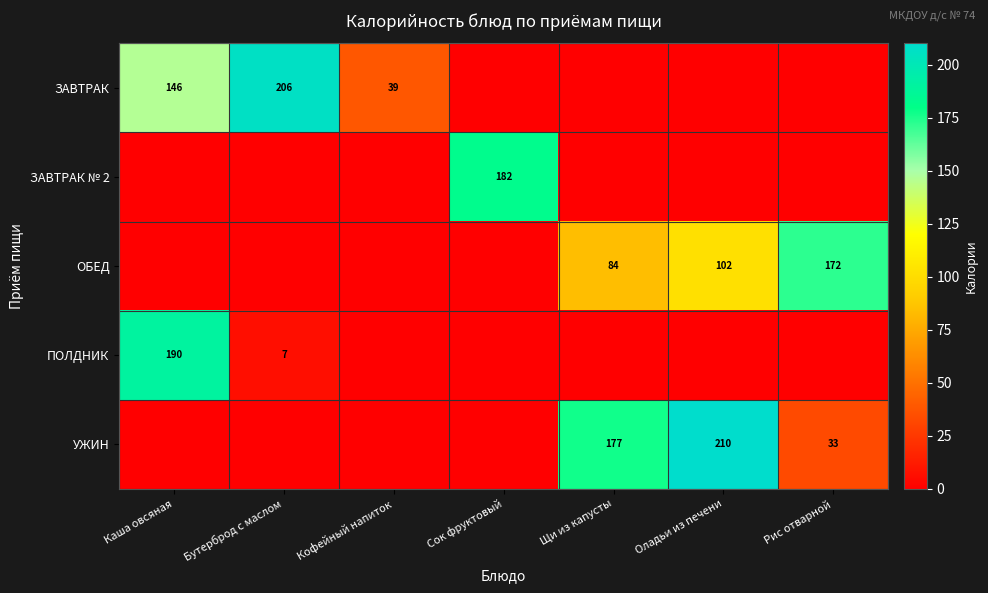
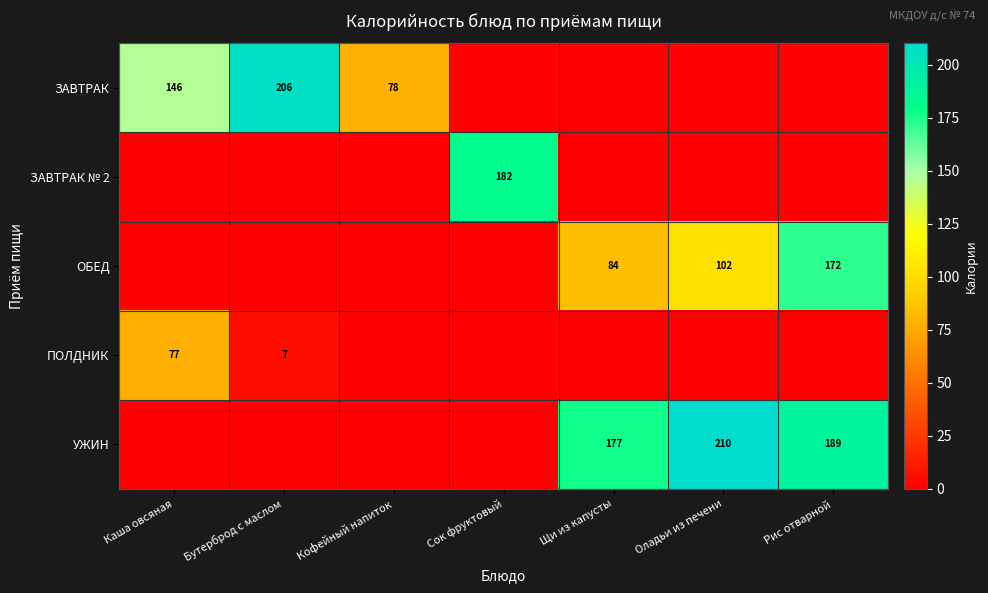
  {
    "ЗАВТРАК": {
      "Каша овсяная": 146,
      "Бутерброд с маслом": 206,
-     "Кофейный напиток": 39
+     "Кофейный напиток": 78
    },
    "ЗАВТРАК № 2": {
      "Сок фруктовый": 182
    },
    "ОБЕД": {
      "Щи из капусты": 84,
      "Оладьи из печени": 102,
      "Рис отварной": 172
    },
    "ПОЛДНИК": {
-     "Каша овсяная": 190,
+     "Каша овсяная": 77,
      "Бутерброд с маслом": 7
    },
    "УЖИН": {
      "Щи из капусты": 177,
      "Оладьи из печени": 210,
-     "Рис отварной": 33
+     "Рис отварной": 189
    }
  }
